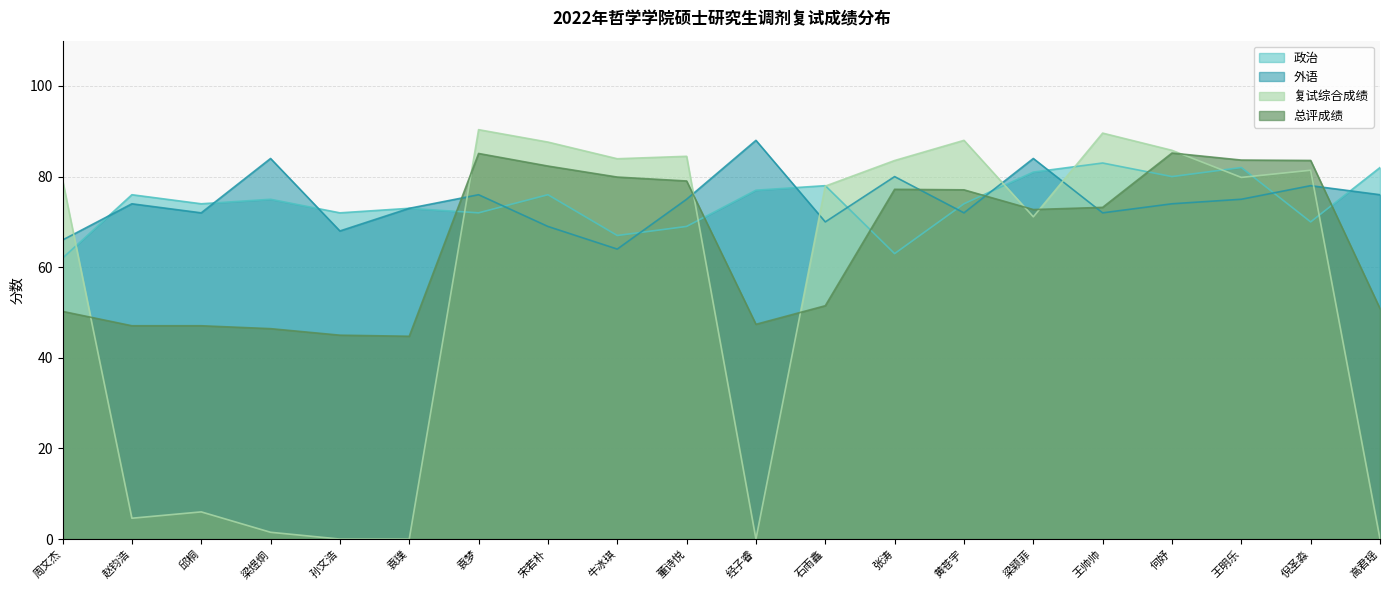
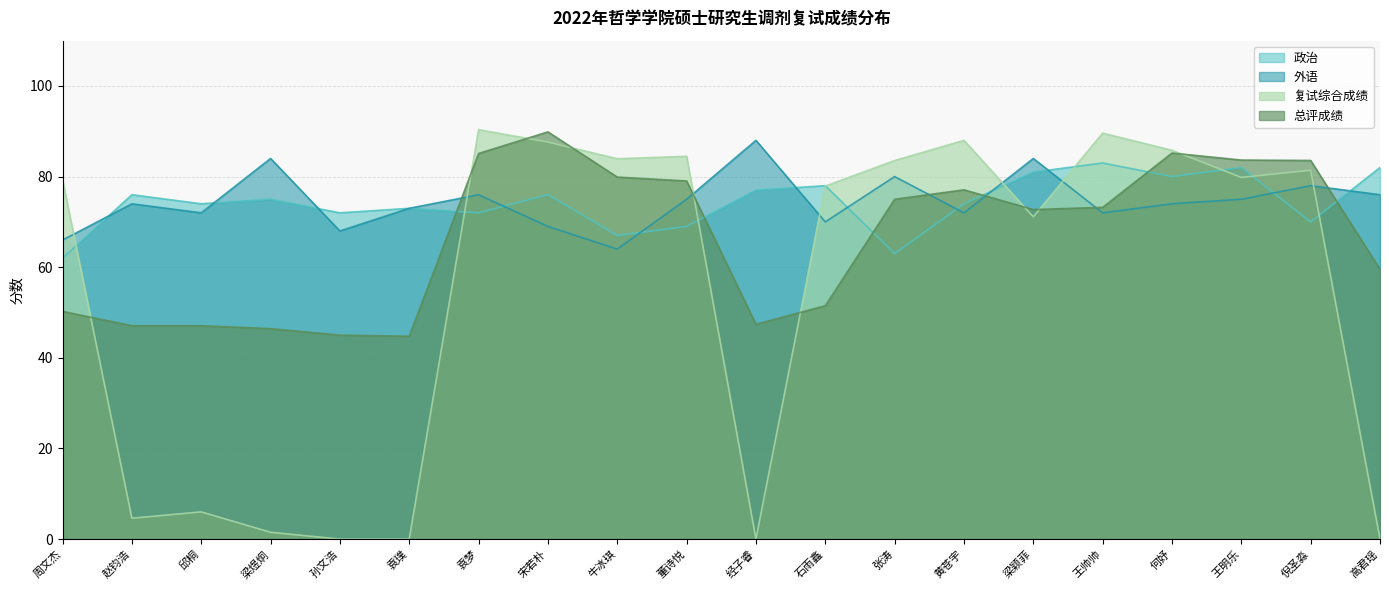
  {
    "复试综合成绩": {
      "周文杰": 79,
      "赵钧浩": 5,
      "邱桐": 6,
      "梁煜炯": 2,
      "孙文浩": 0,
      "袁璞": 0,
      "袁梦": 90,
      "宋若朴": 88,
      "牛冰琪": 84,
      "董诗悦": 84,
      "经子睿": 0,
      "张涛": 84,
      "黄苍宇": 88,
      "梁颖菲": 71,
      "王帅帅": 90,
      "何妤": 86,
      "王明乐": 80,
      "倪圣淼": 81,
      "高君瑶": 0
    },
    "总评成绩": {
      "周文杰": 50,
      "赵钧浩": 47,
      "邱桐": 47,
      "梁煜炯": 46,
      "孙文浩": 45,
      "袁璞": 45,
      "袁梦": 85,
-     "宋若朴": 82,
+     "宋若朴": 90,
      "牛冰琪": 80,
      "董诗悦": 79,
      "经子睿": 47,
      "石雨鑫": 52,
-     "张涛": 77,
+     "张涛": 75,
      "黄苍宇": 77,
      "梁颖菲": 73,
      "王帅帅": 73,
      "何妤": 85,
      "王明乐": 84,
      "倪圣淼": 84,
-     "高君瑶": 51
+     "高君瑶": 60
    }
  }
